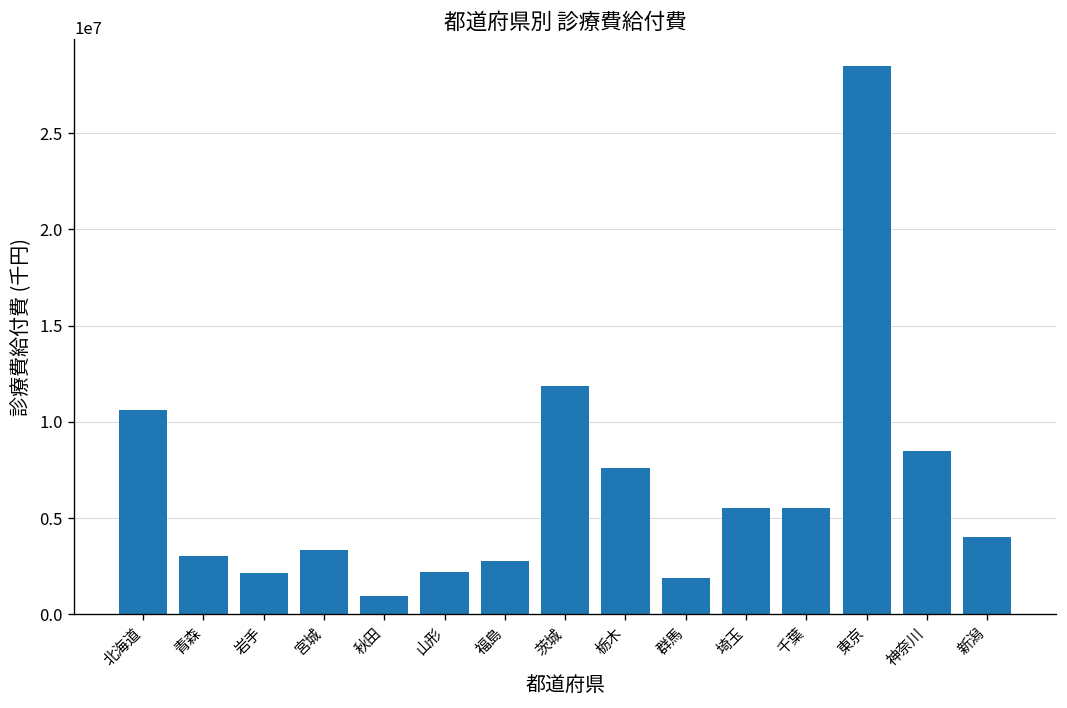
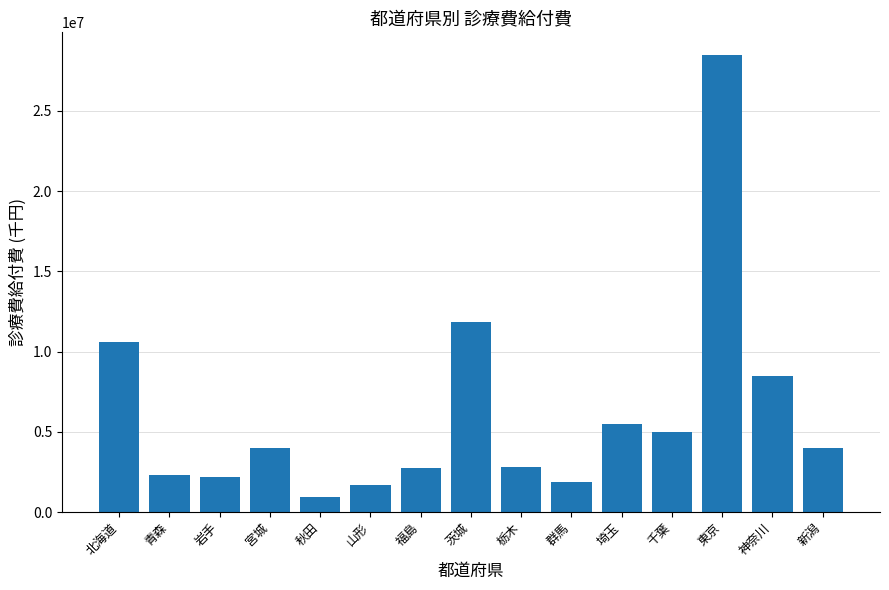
  {
    "北海道": 10600000,
-   "青森": 3100000,
+   "青森": 2300000,
    "岩手": 2200000,
-   "宮城": 3300000,
+   "宮城": 4000000,
    "秋田": 900000,
-   "山形": 2200000,
+   "山形": 1700000,
    "福島": 2800000,
    "茨城": 11900000,
-   "栃木": 7600000,
+   "栃木": 2800000,
    "群馬": 1900000,
    "埼玉": 5500000,
-   "千葉": 5500000,
+   "千葉": 5000000,
    "東京": 28500000,
    "神奈川": 8500000,
    "新潟": 4000000
  }
